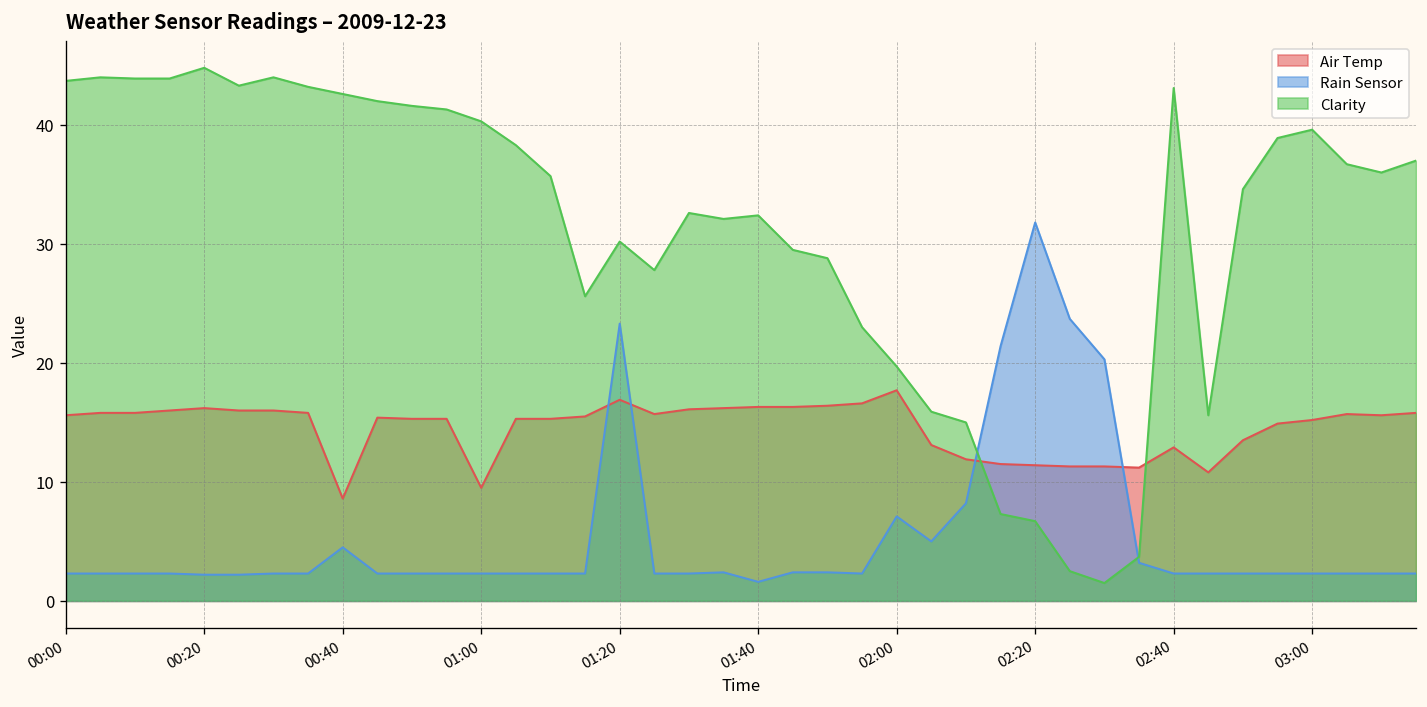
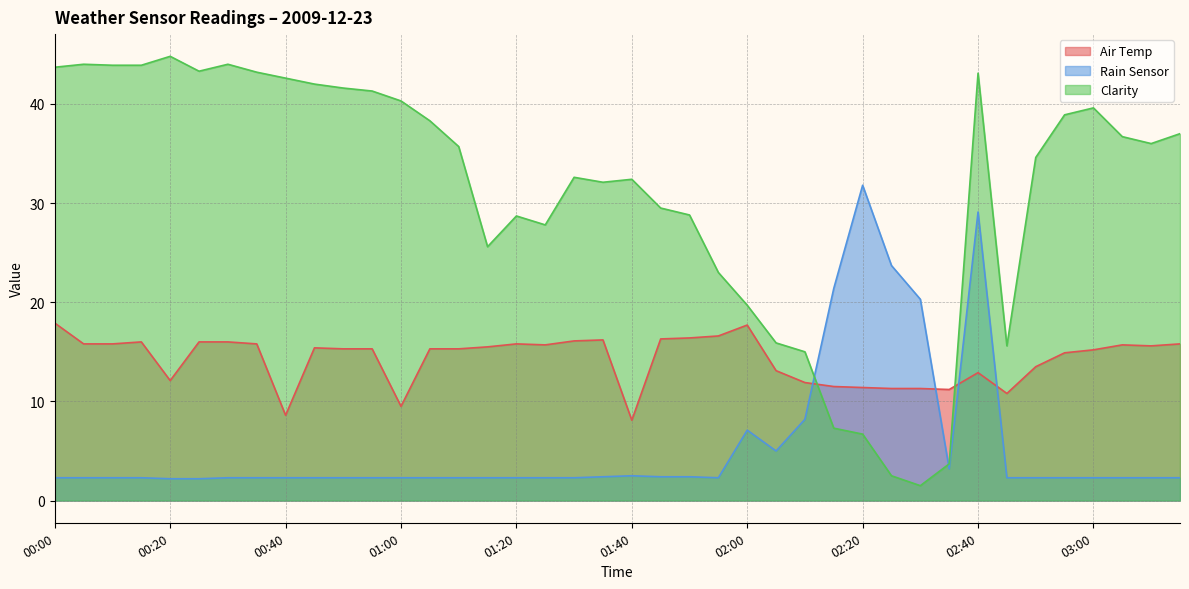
  {
    "Air Temp": {
-     "00:00": 16,
-     "00:20": 16,
+     "00:00": 18,
+     "00:20": 12,
      "00:40": 9,
      "01:00": 10,
-     "01:20": 17,
-     "01:40": 16,
+     "01:20": 16,
+     "01:40": 8,
      "02:00": 18,
      "02:20": 11,
      "02:40": 13,
      "03:00": 15
    },
    "Rain Sensor": {
      "00:00": 2,
      "00:20": 2,
-     "00:40": 5,
+     "00:40": 2,
      "01:00": 2,
-     "01:20": 23,
-     "01:40": 2,
+     "01:20": 2,
+     "01:40": 3,
      "02:00": 7,
      "02:20": 32,
-     "02:40": 2,
+     "02:40": 29,
      "03:00": 2
    },
    "Clarity": {
      "00:00": 44,
      "00:20": 45,
      "00:40": 43,
      "01:00": 40,
-     "01:20": 30,
+     "01:20": 29,
      "01:40": 32,
      "02:00": 20,
      "02:20": 7,
      "02:40": 43,
      "03:00": 40
    }
  }
